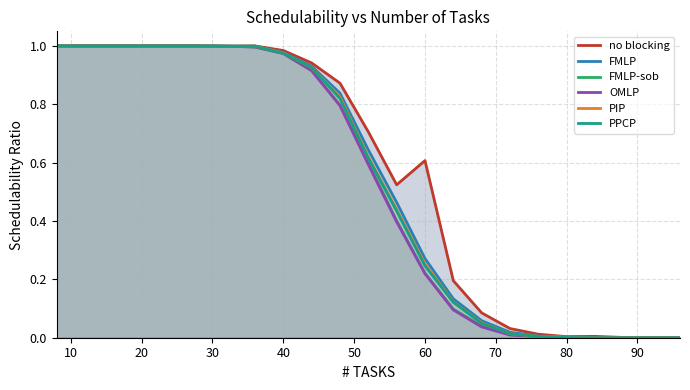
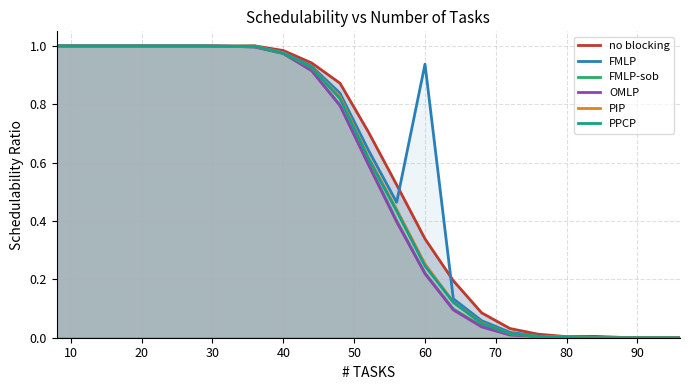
  {
    "no blocking": {
-     "60": 0.61
+     "60": 0.34
    },
    "FMLP": {
-     "60": 0.27
+     "60": 0.94
    }
  }
